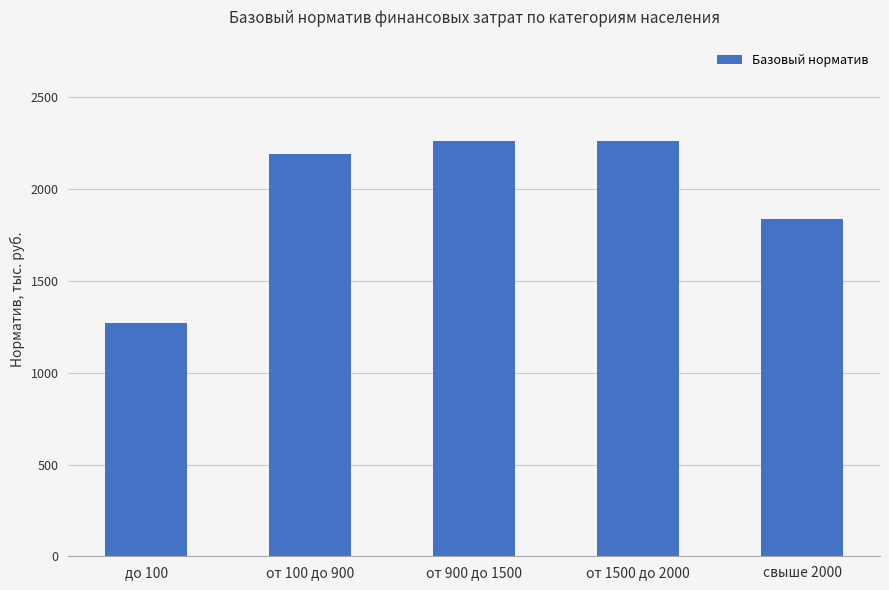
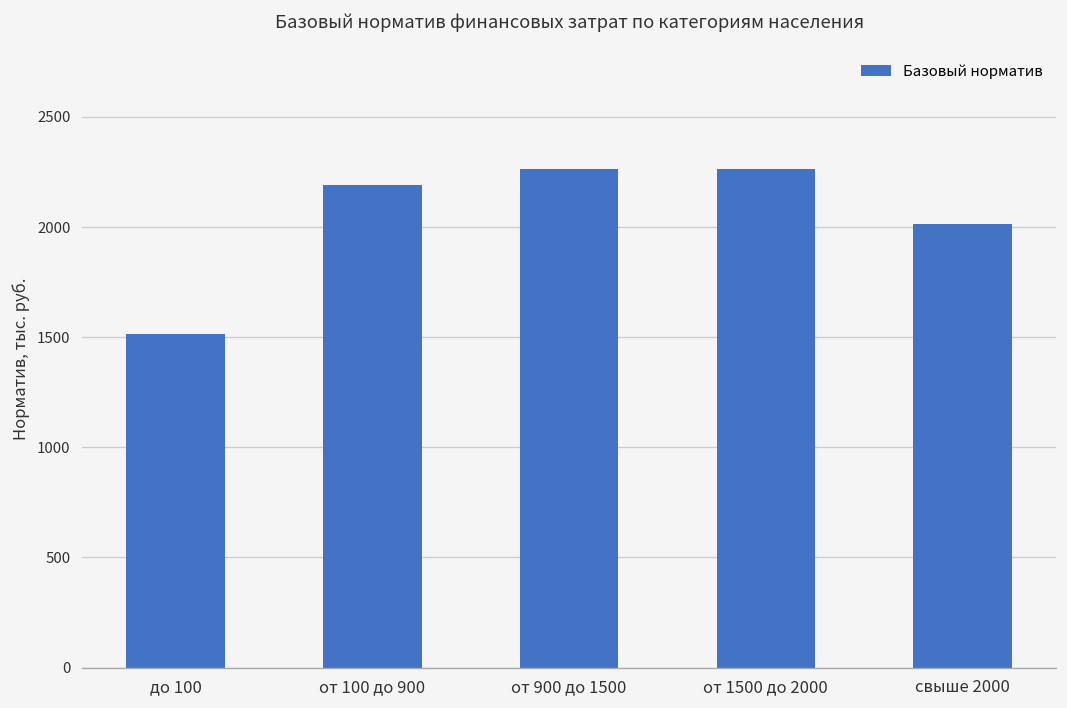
  {
-   "до 100": 1270,
+   "до 100": 1510,
    "от 100 до 900": 2190,
    "от 900 до 1500": 2260,
    "от 1500 до 2000": 2260,
-   "свыше 2000": 1840
+   "свыше 2000": 2010
  }
